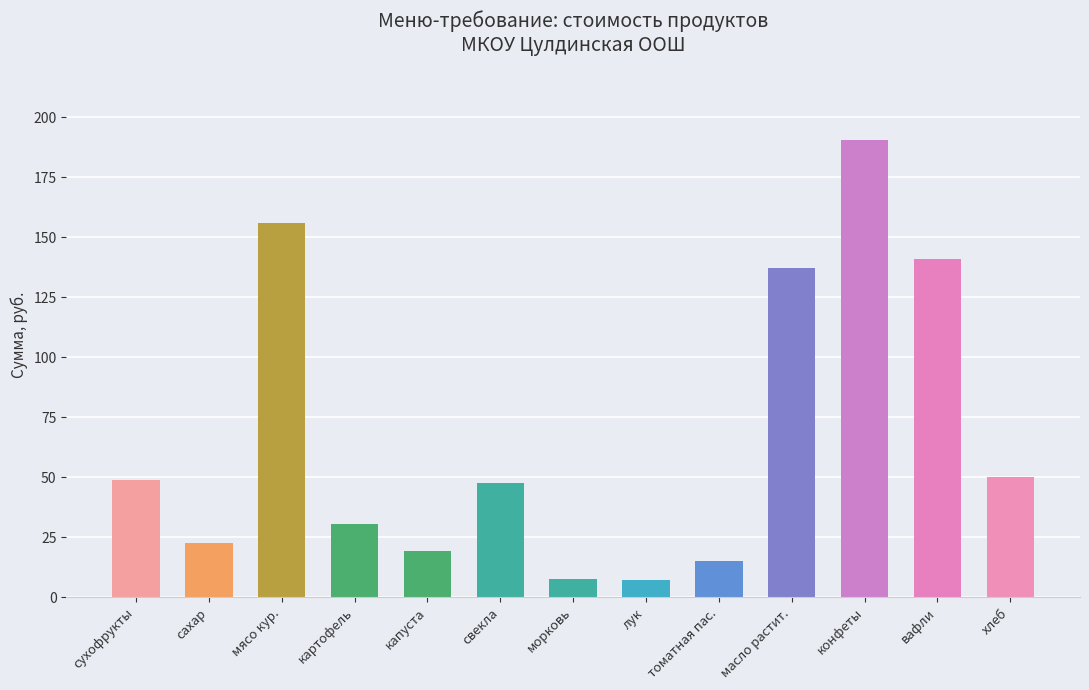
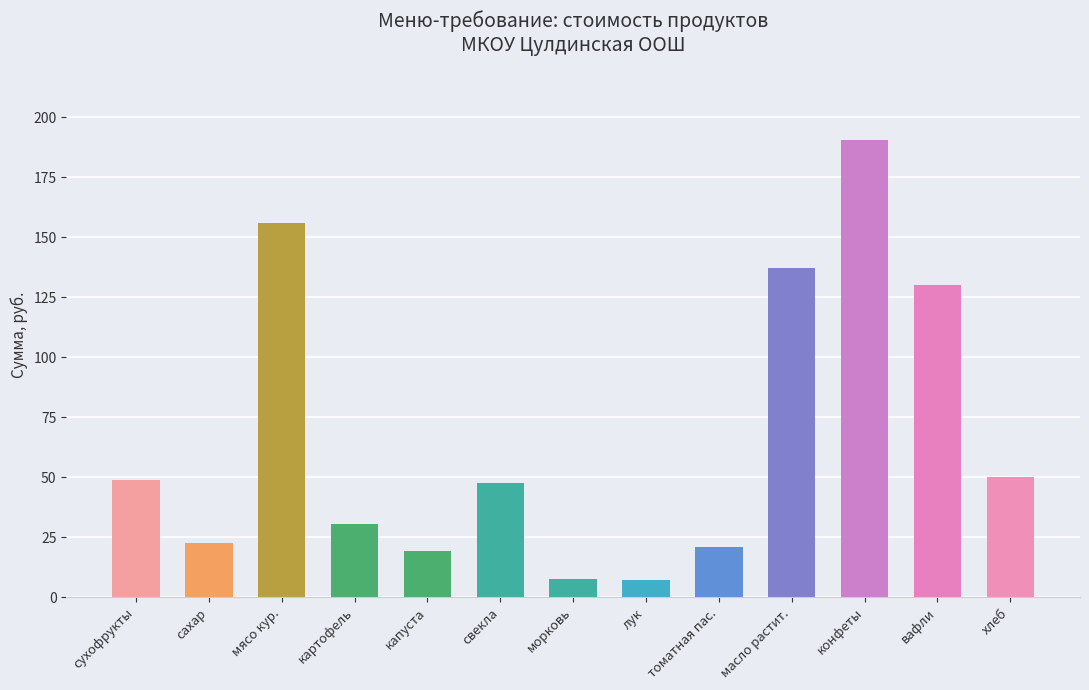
  {
    "сухофрукты": 49,
    "сахар": 22,
    "мясо кур.": 156,
    "картофель": 31,
    "капуста": 19,
    "свекла": 48,
    "морковь": 8,
    "лук": 7,
-   "томатная пас.": 15,
+   "томатная пас.": 21,
    "масло растит.": 137,
    "конфеты": 190,
-   "вафли": 141,
+   "вафли": 130,
    "хлеб": 50
  }
